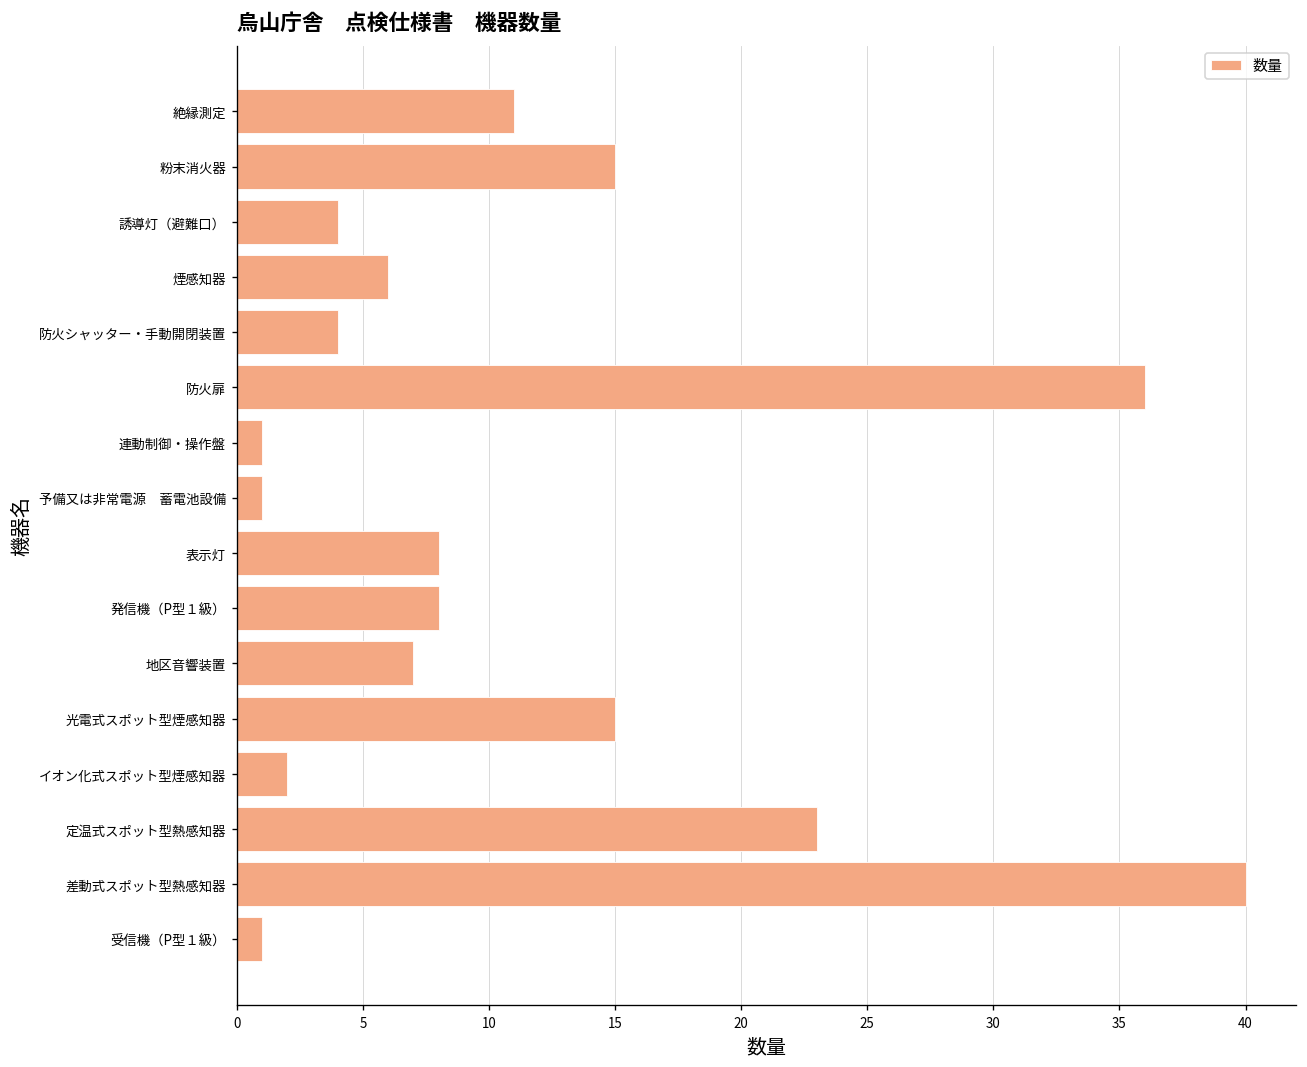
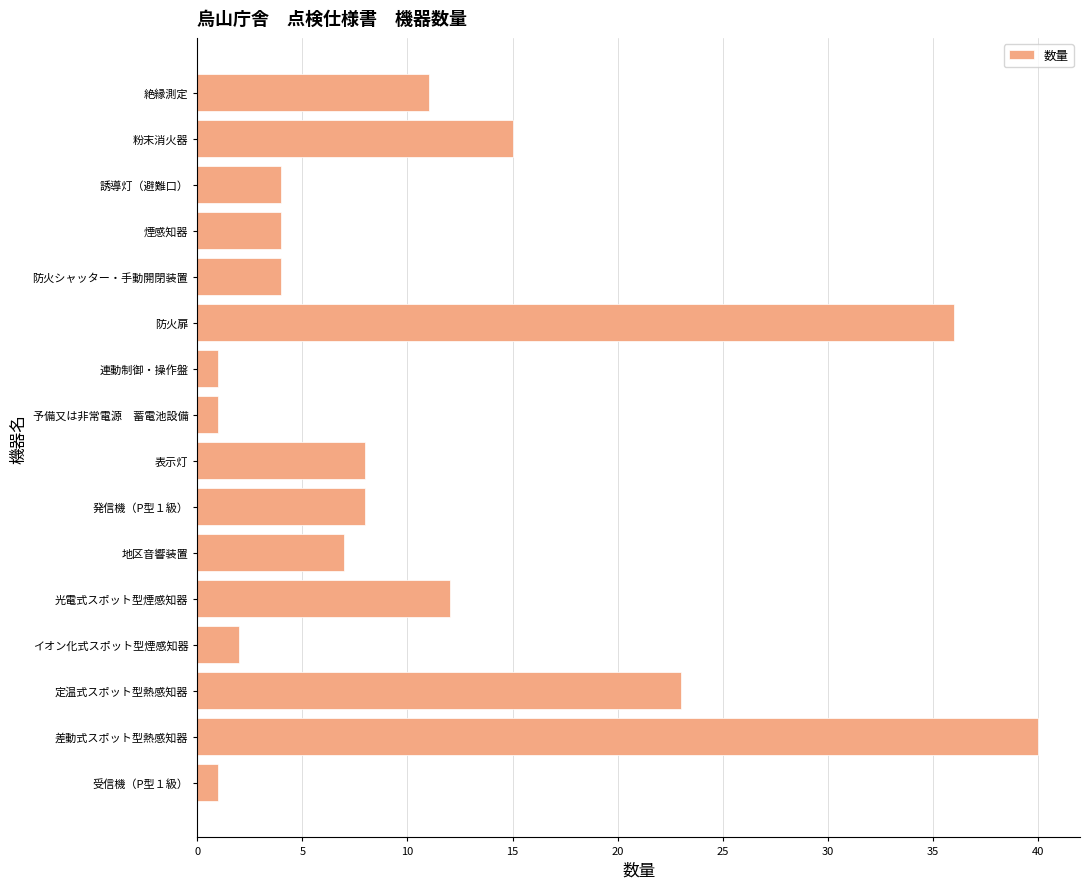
  {
    "絶縁測定": 11,
    "粉末消火器": 15,
    "誘導灯（避難口）": 4,
-   "煙感知器": 6,
+   "煙感知器": 4,
    "防火シャッター・手動開閉装置": 4,
    "防火扉": 36,
    "連動制御・操作盤": 1,
    "予備又は非常電源 蓄電池設備": 1,
    "表示灯": 8,
    "発信機（P型１級）": 8,
    "地区音響装置": 7,
-   "光電式スポット型煙感知器": 15,
+   "光電式スポット型煙感知器": 12,
    "イオン化式スポット型煙感知器": 2,
    "定温式スポット型熱感知器": 23,
    "差動式スポット型熱感知器": 40,
    "受信機（P型１級）": 1
  }
